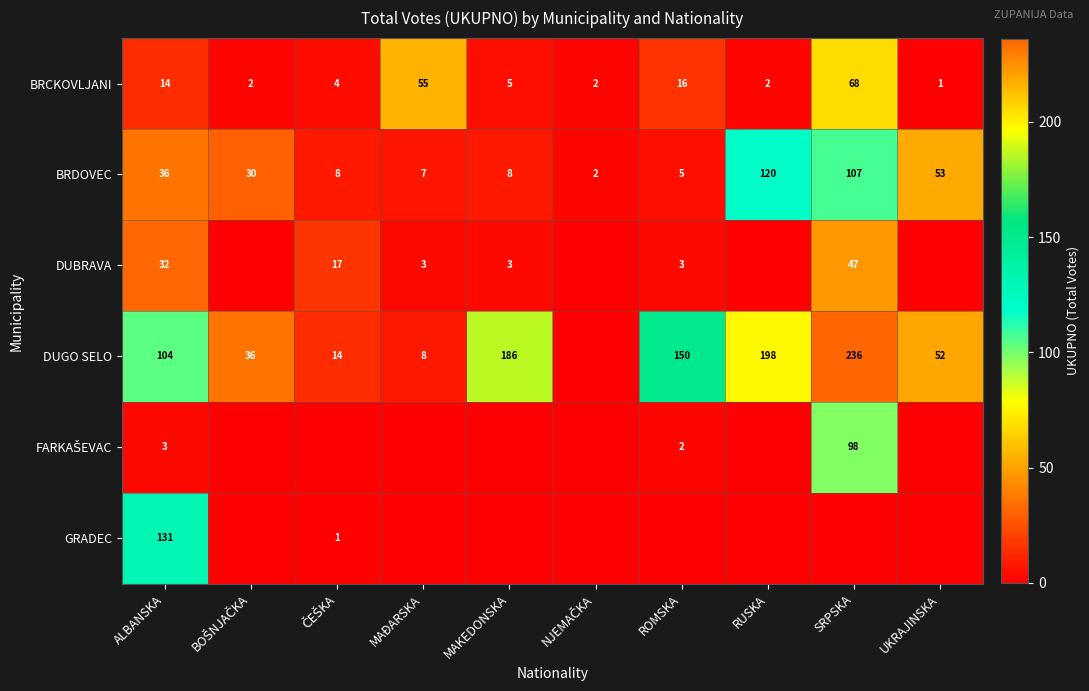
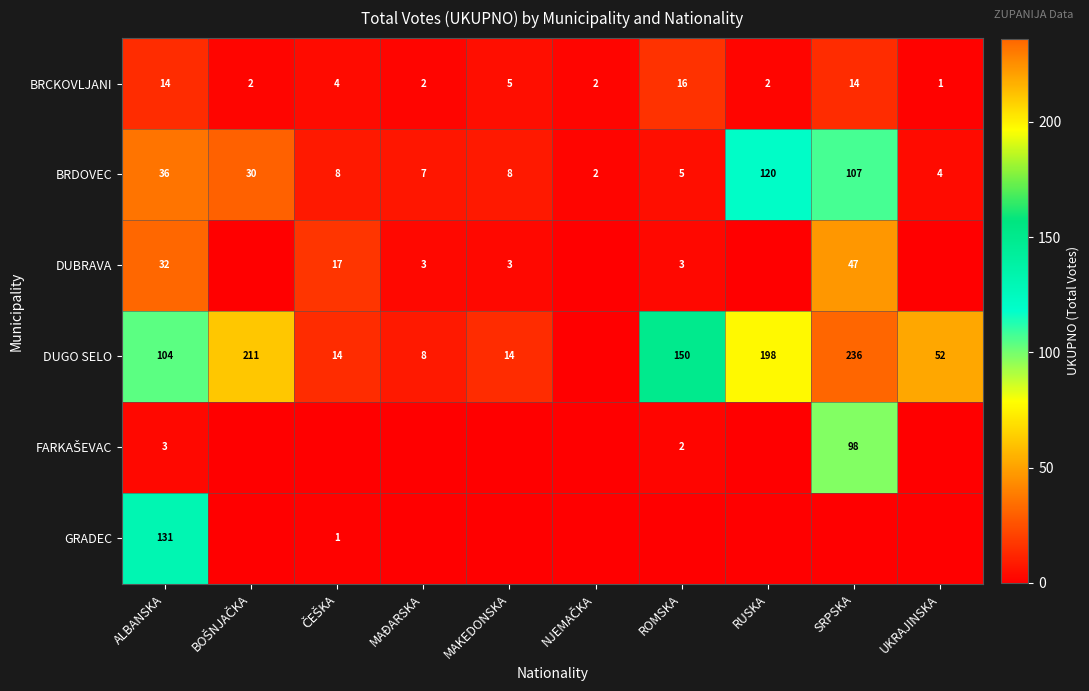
  {
    "BRCKOVLJANI": {
      "ALBANSKA": 14,
      "BOŠNJAČKA": 2,
      "ČEŠKA": 4,
-     "MAĐARSKA": 55,
+     "MAĐARSKA": 2,
      "MAKEDONSKA": 5,
      "NJEMAČKA": 2,
      "ROMSKA": 16,
      "RUSKA": 2,
-     "SRPSKA": 68,
+     "SRPSKA": 14,
      "UKRAJINSKA": 1
    },
    "BRDOVEC": {
      "ALBANSKA": 36,
      "BOŠNJAČKA": 30,
      "ČEŠKA": 8,
      "MAĐARSKA": 7,
      "MAKEDONSKA": 8,
      "NJEMAČKA": 2,
      "ROMSKA": 5,
      "RUSKA": 120,
      "SRPSKA": 107,
-     "UKRAJINSKA": 53
+     "UKRAJINSKA": 4
    },
    "DUBRAVA": {
      "ALBANSKA": 32,
      "ČEŠKA": 17,
      "MAĐARSKA": 3,
      "MAKEDONSKA": 3,
      "ROMSKA": 3,
      "SRPSKA": 47
    },
    "DUGO SELO": {
      "ALBANSKA": 104,
-     "BOŠNJAČKA": 36,
+     "BOŠNJAČKA": 211,
      "ČEŠKA": 14,
      "MAĐARSKA": 8,
-     "MAKEDONSKA": 186,
+     "MAKEDONSKA": 14,
      "ROMSKA": 150,
      "RUSKA": 198,
      "SRPSKA": 236,
      "UKRAJINSKA": 52
    },
    "FARKAŠEVAC": {
      "ALBANSKA": 3,
      "ROMSKA": 2,
      "SRPSKA": 98
    },
    "GRADEC": {
      "ALBANSKA": 131,
      "ČEŠKA": 1
    }
  }
